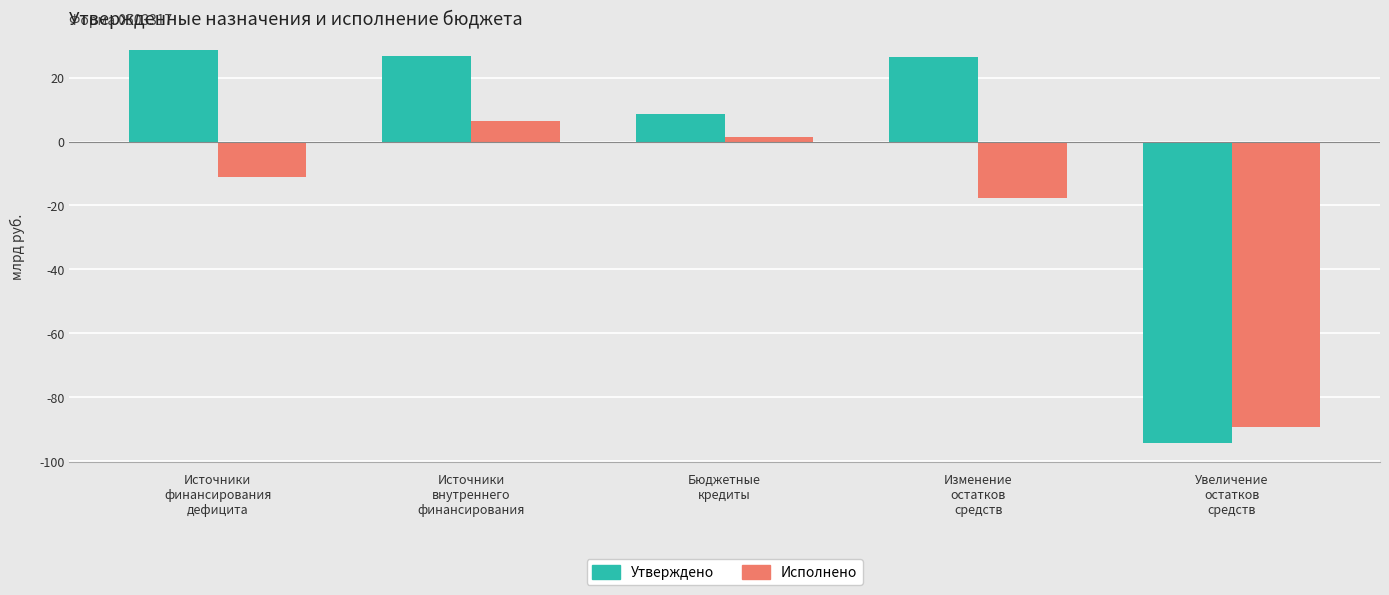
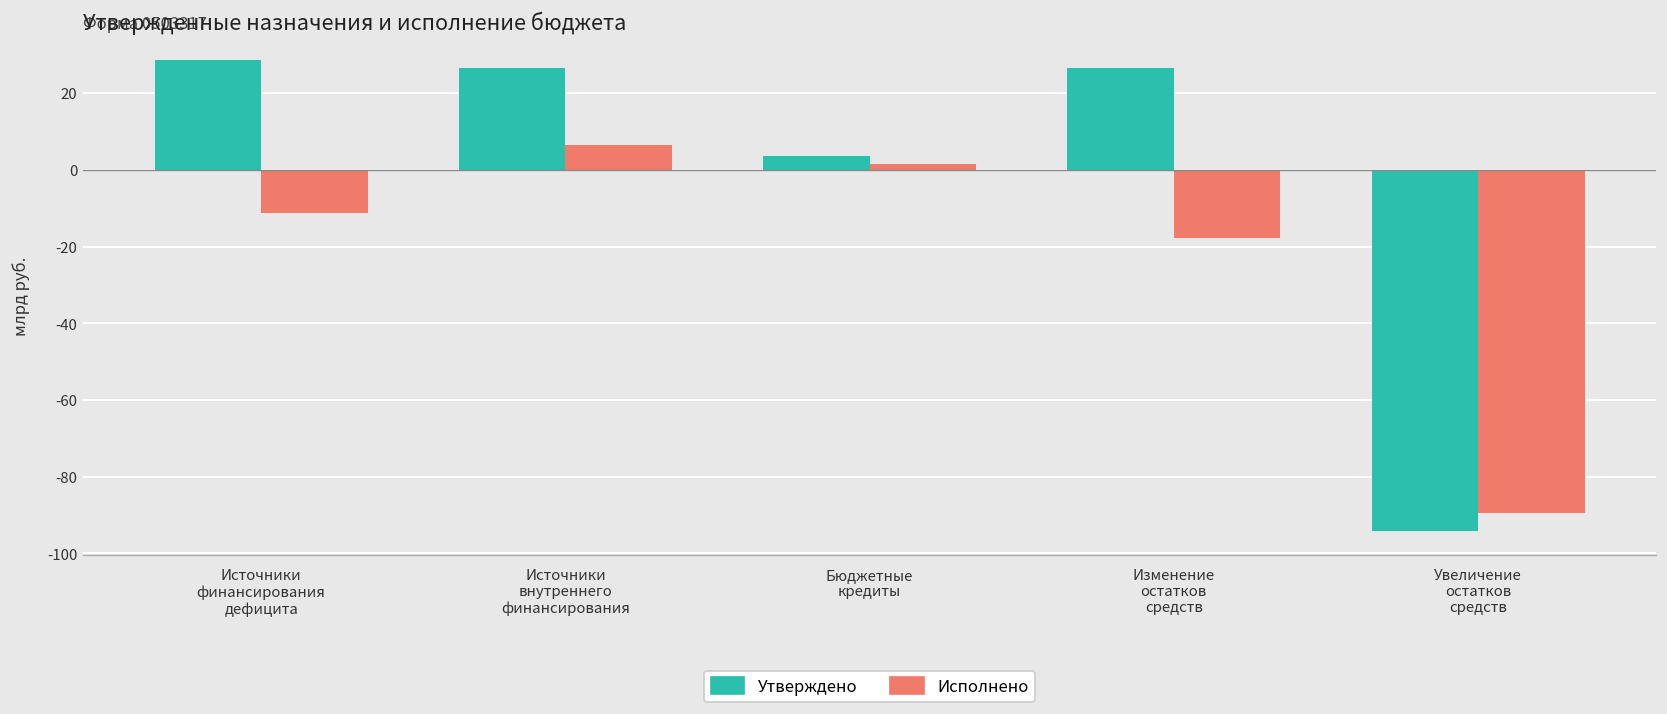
  {
    "Утверждено": {
      "Источники внутреннего финансирования": 27,
-     "Бюджетные кредиты": 9,
+     "Бюджетные кредиты": 3,
      "Изменение остатков средств": 26,
      "Увеличение остатков средств": -94
    },
    "Исполнено": {
      "Источники финансирования дефицита": -11,
      "Источники внутреннего финансирования": 7,
      "Бюджетные кредиты": 1,
      "Изменение остатков средств": -18,
      "Увеличение остатков средств": -89
    }
  }
